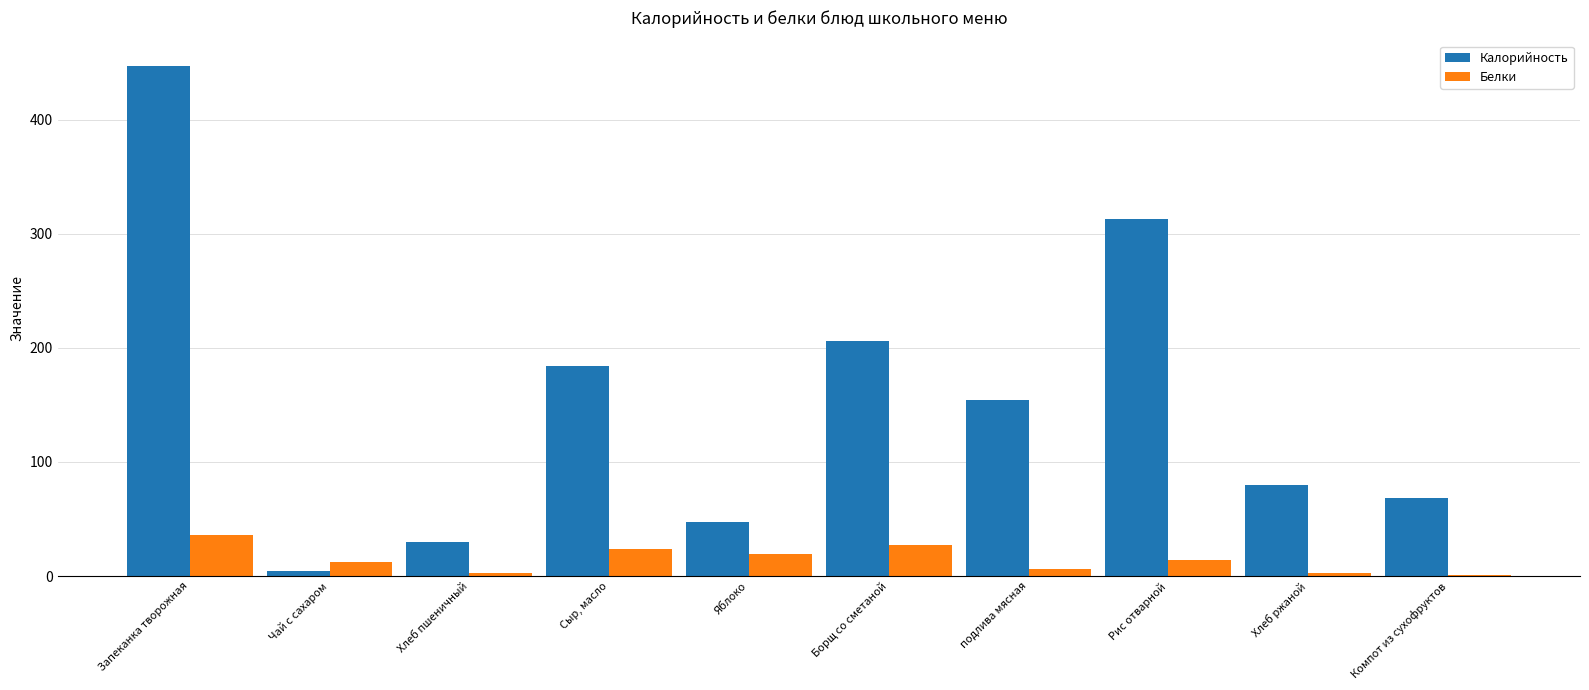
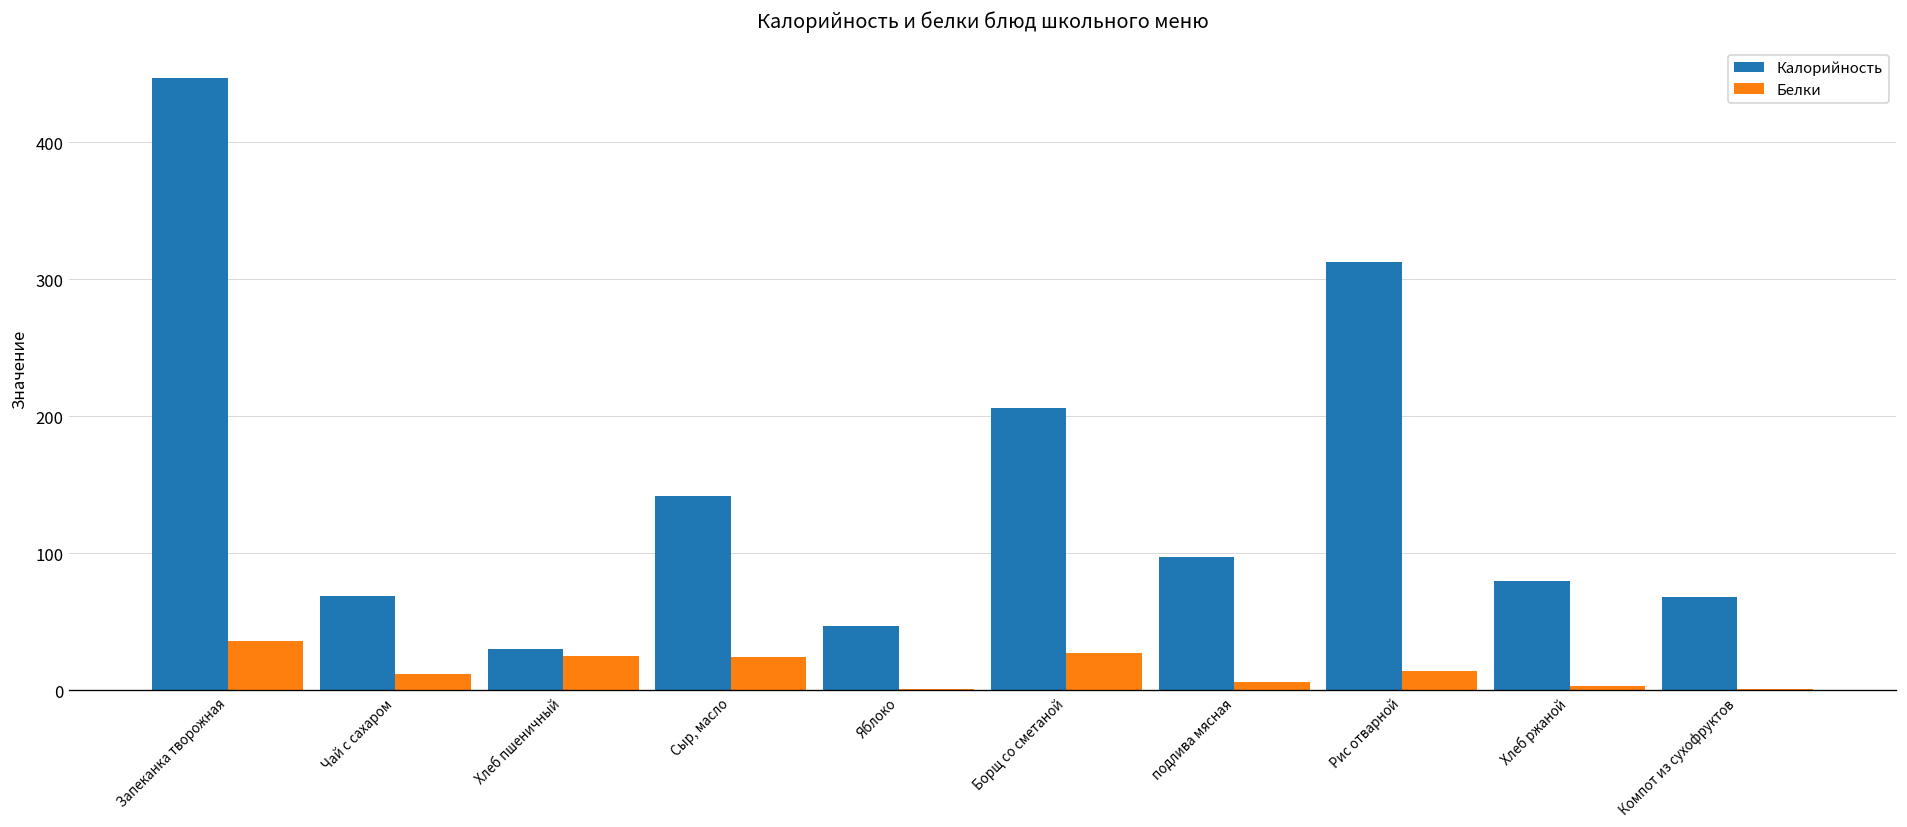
  {
    "Калорийность": {
      "Запеканка творожная": 447,
-     "Чай с сахаром": 4,
+     "Чай с сахаром": 69,
      "Хлеб пшеничный": 30,
-     "Сыр, масло": 184,
+     "Сыр, масло": 142,
      "Яблоко": 47,
      "Борщ со сметаной": 206,
-     "подлива мясная": 154,
+     "подлива мясная": 97,
      "Рис отварной": 313,
      "Хлеб ржаной": 80,
      "Компот из сухофруктов": 68
    },
    "Белки": {
      "Запеканка творожная": 36,
      "Чай с сахаром": 12,
-     "Хлеб пшеничный": 3,
+     "Хлеб пшеничный": 25,
      "Сыр, масло": 24,
-     "Яблоко": 19,
+     "Яблоко": 1,
      "Борщ со сметаной": 27,
      "подлива мясная": 6,
      "Рис отварной": 14,
      "Хлеб ржаной": 3
    }
  }
